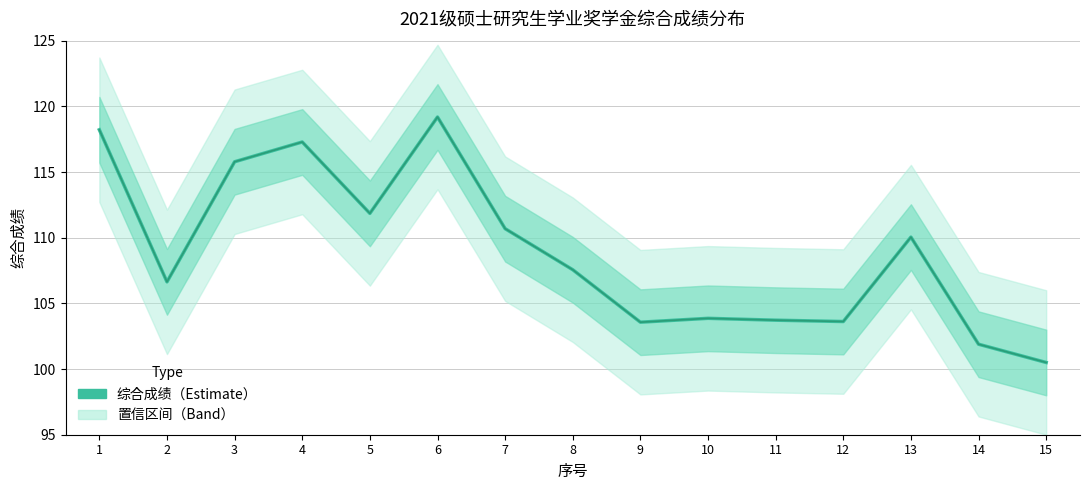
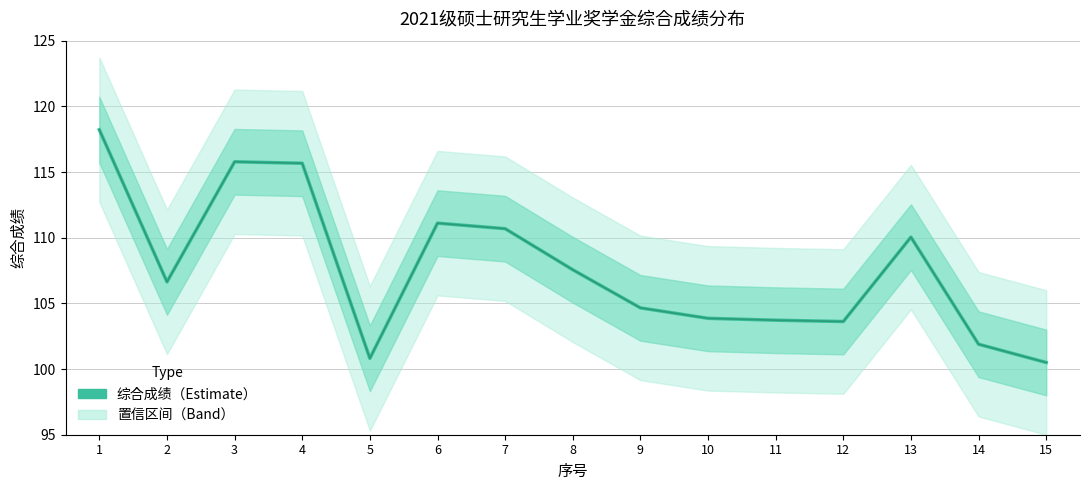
  {
    "综合成绩（Estimate）": {
      "1": 118.2,
      "2": 106.6,
      "3": 115.8,
-     "4": 117.3,
-     "5": 111.8,
-     "6": 119.2,
+     "4": 115.7,
+     "5": 100.8,
+     "6": 111.1,
      "7": 110.7,
      "8": 107.6,
-     "9": 103.6,
+     "9": 104.7,
      "10": 103.9,
      "11": 103.7,
      "12": 103.6,
      "13": 110.0,
      "14": 101.9,
      "15": 100.5
    }
  }
